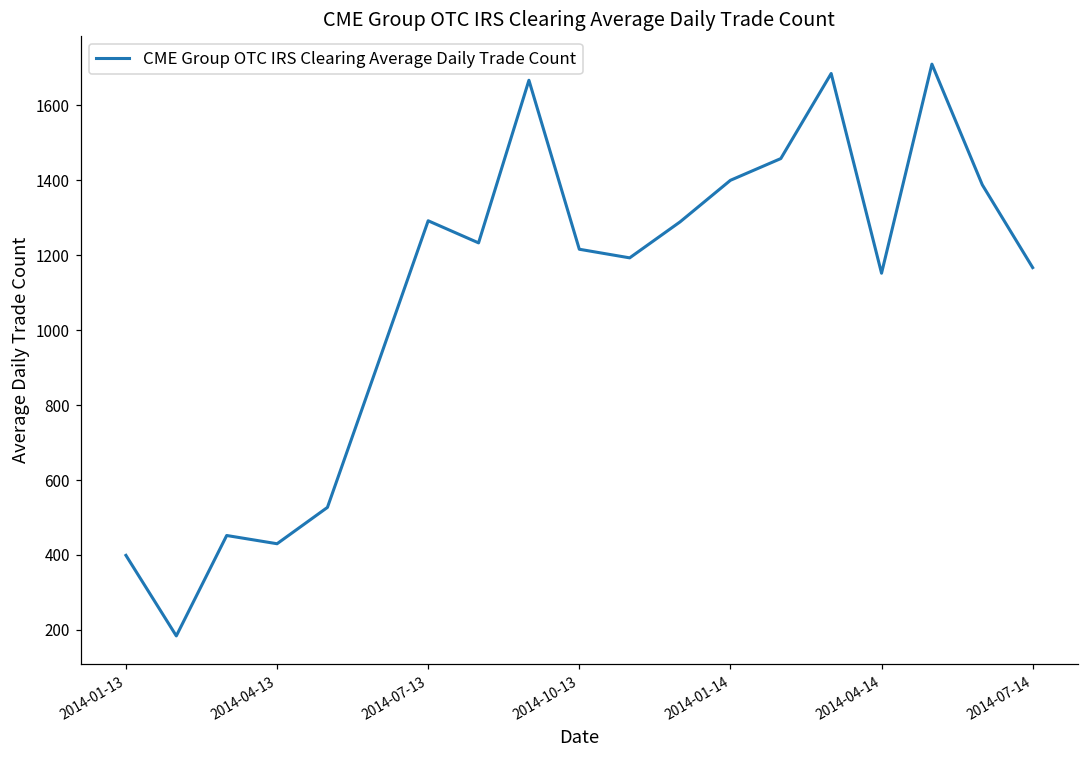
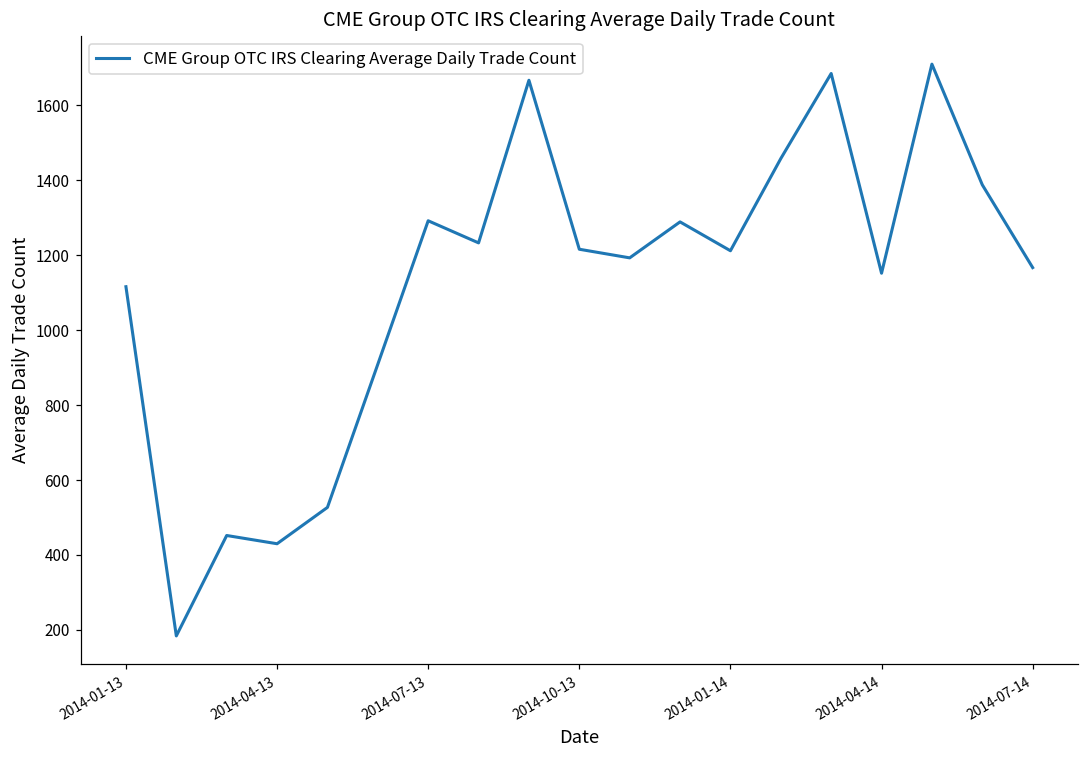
  {
-   "2014-01-13": 400,
+   "2014-01-13": 1120,
    "2014-04-13": 430,
    "2014-07-13": 1290,
    "2014-10-13": 1220,
-   "2014-01-14": 1400,
+   "2014-01-14": 1210,
    "2014-04-14": 1150,
    "2014-07-14": 1170
  }
